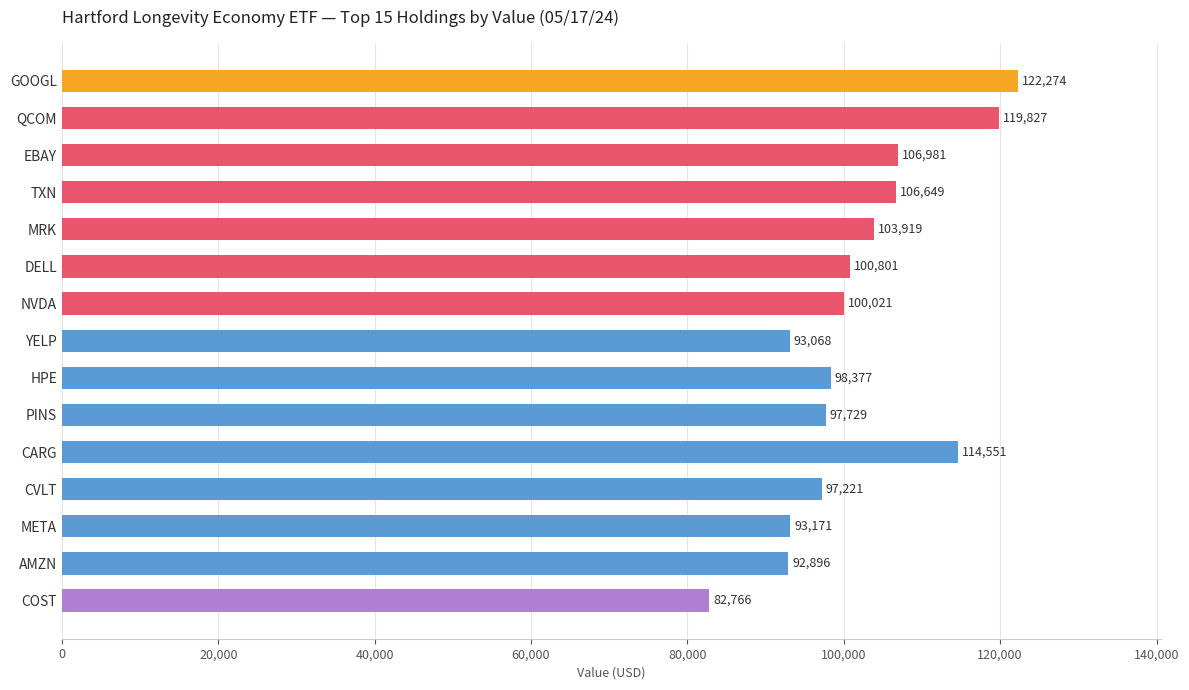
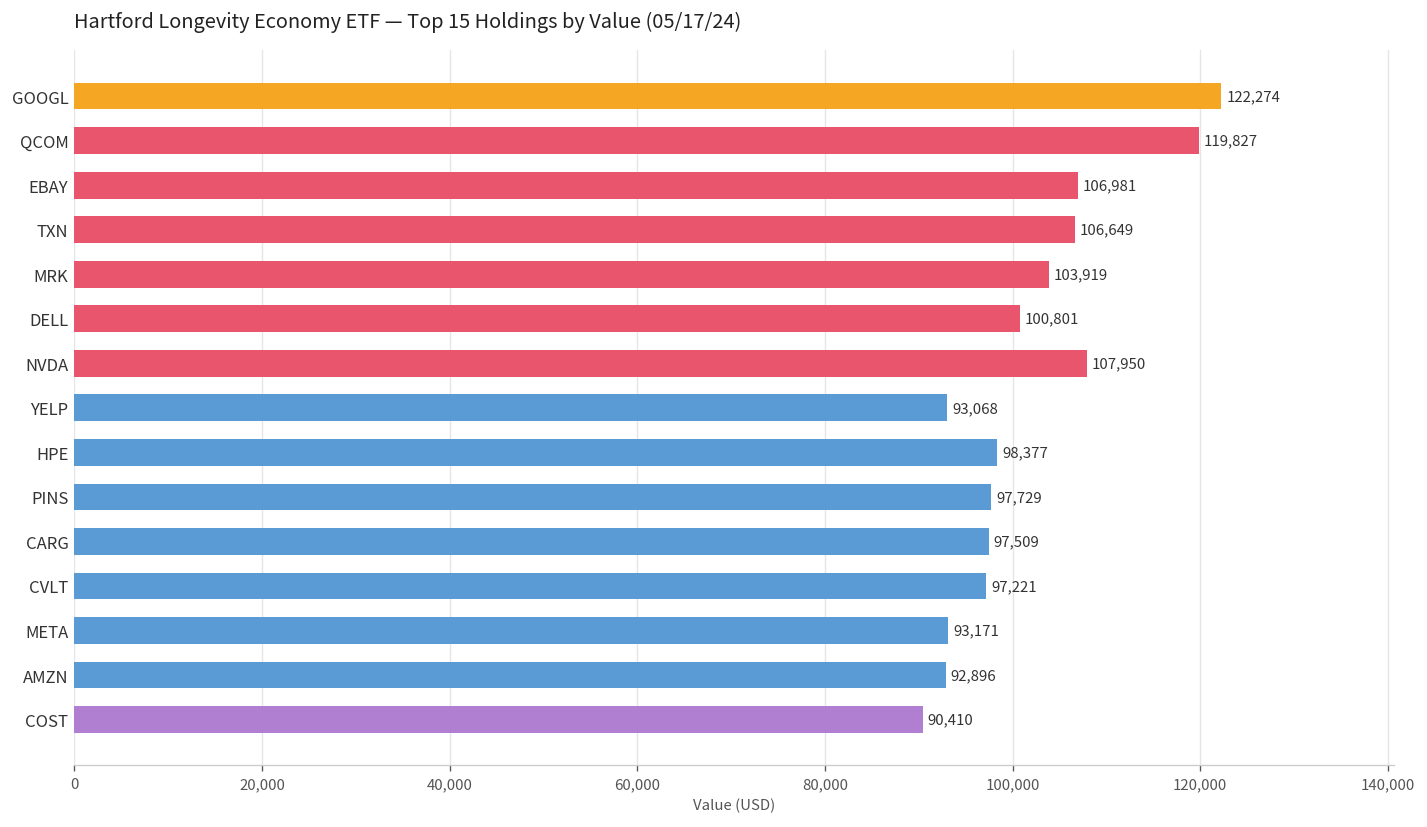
  {
    "GOOGL": "122,274",
    "QCOM": "119,827",
    "EBAY": "106,981",
    "TXN": "106,649",
    "MRK": "103,919",
    "DELL": "100,801",
-   "NVDA": "100,021",
+   "NVDA": "107,950",
    "YELP": "93,068",
    "HPE": "98,377",
    "PINS": "97,729",
-   "CARG": "114,551",
+   "CARG": "97,509",
    "CVLT": "97,221",
    "META": "93,171",
    "AMZN": "92,896",
-   "COST": "82,766"
+   "COST": "90,410"
  }
